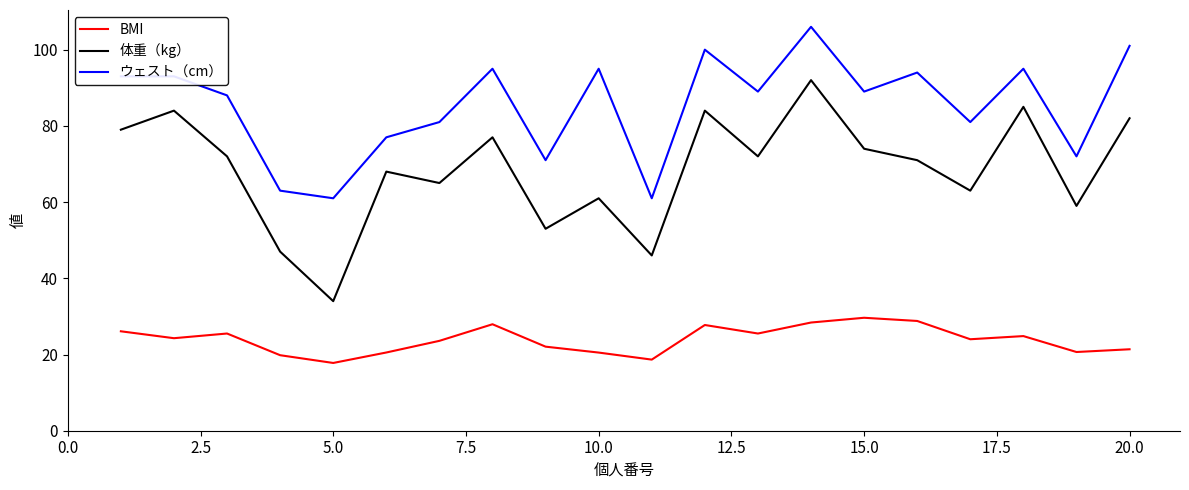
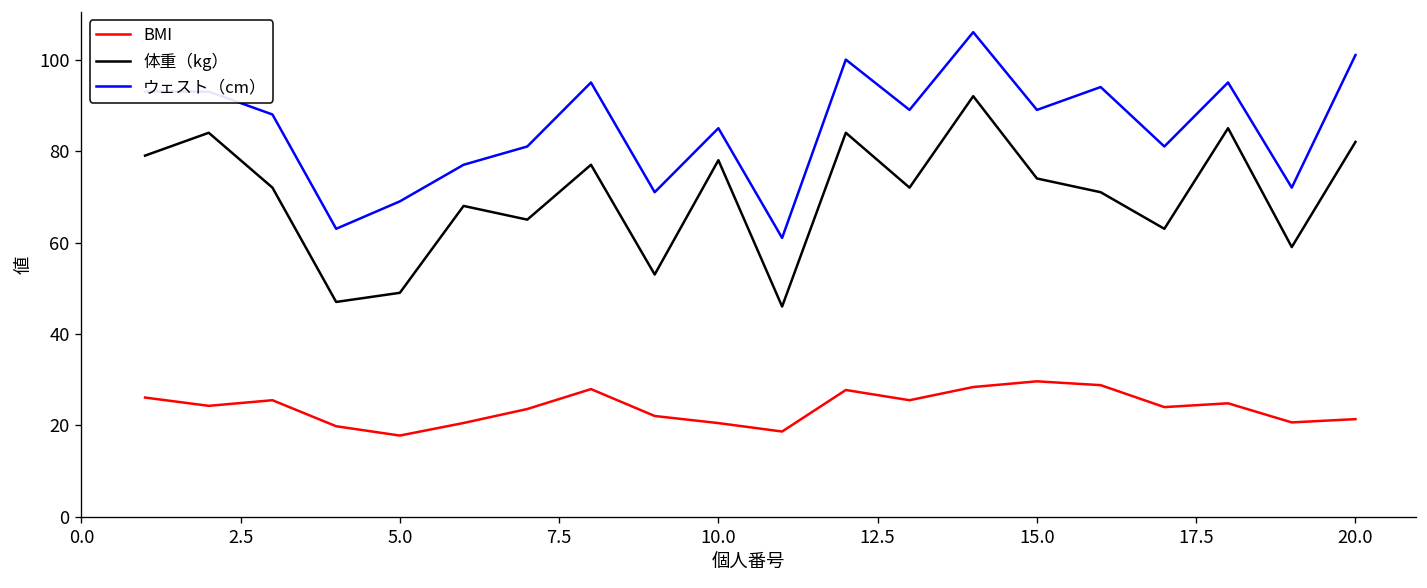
  {
    "BMI": {
      "5.0": 18,
      "10.0": 21,
      "15.0": 30,
      "20.0": 21
    },
    "体重（kg）": {
-     "5.0": 34,
-     "10.0": 61,
+     "5.0": 49,
+     "10.0": 78,
      "15.0": 74,
      "20.0": 82
    },
    "ウェスト（cm）": {
-     "5.0": 61,
-     "10.0": 95,
+     "5.0": 69,
+     "10.0": 85,
      "15.0": 89,
      "20.0": 101
    }
  }
